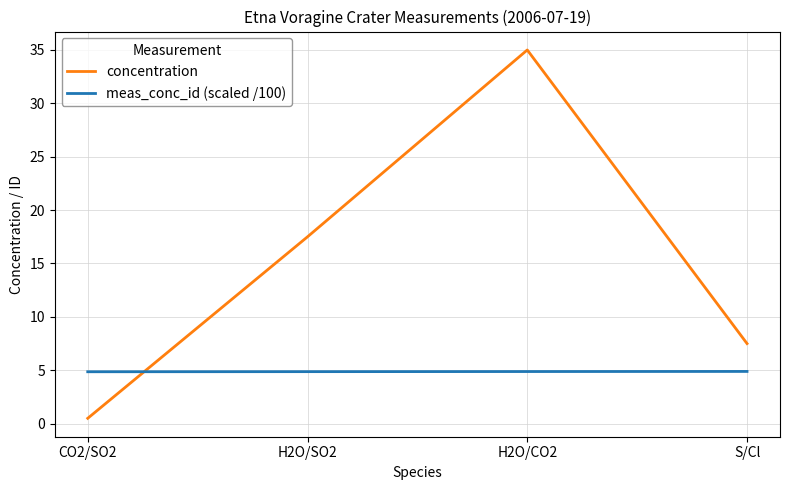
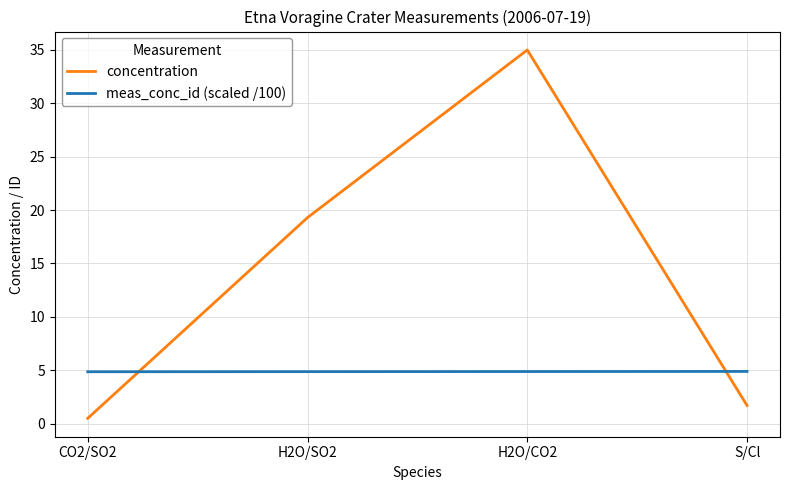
  {
    "concentration": {
      "CO2/SO2": 0.5,
-     "H2O/SO2": 17.5,
+     "H2O/SO2": 19.3,
      "H2O/CO2": 35.0,
-     "S/Cl": 7.5
+     "S/Cl": 1.7
    },
    "meas_conc_id (scaled /100)": {
      "CO2/SO2": 4.9,
      "H2O/SO2": 4.9,
      "H2O/CO2": 4.9,
      "S/Cl": 4.9
    }
  }
